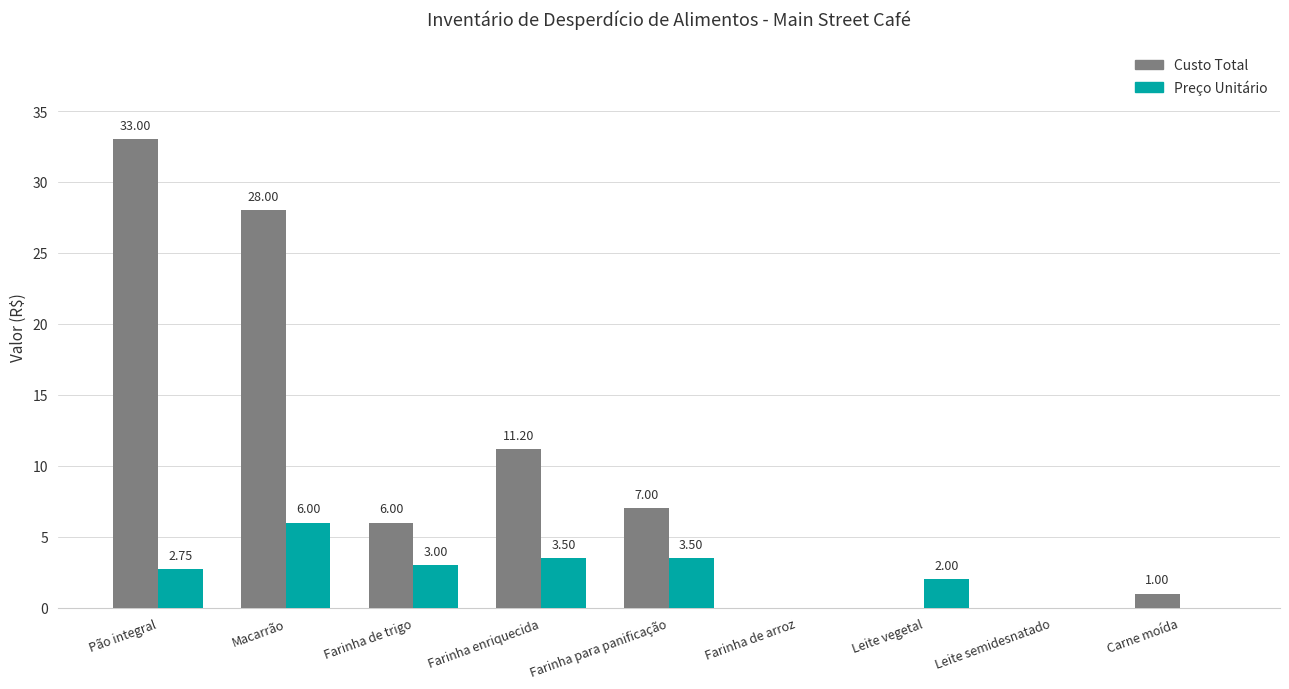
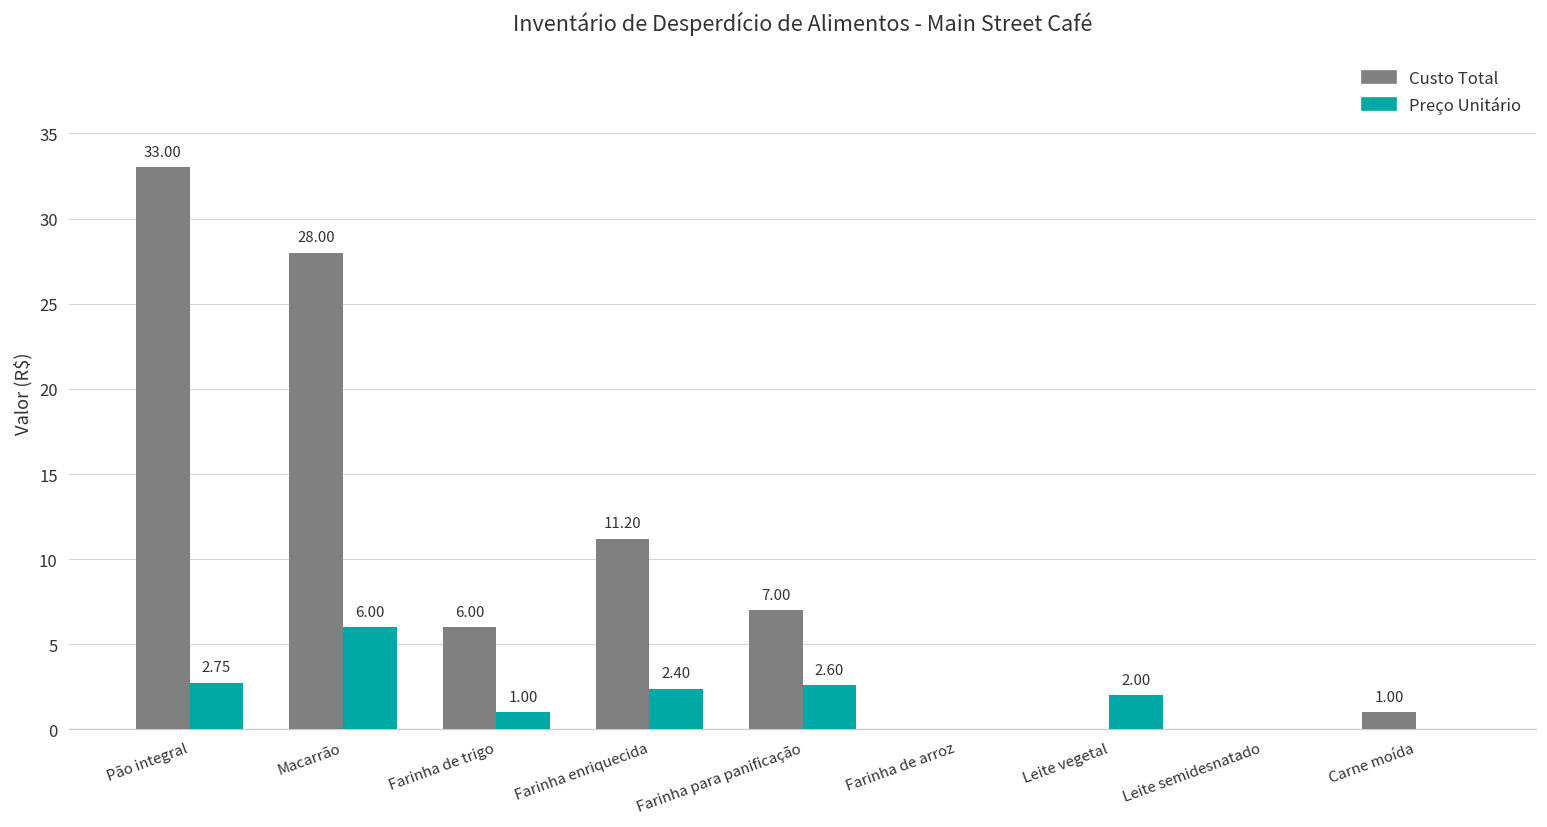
  {
    "Custo Total": {
      "Pão integral": 33.00,
      "Macarrão": 28.00,
      "Farinha de trigo": 6.00,
      "Farinha enriquecida": 11.20,
      "Farinha para panificação": 7.00,
      "Carne moída": 1.00
    },
    "Preço Unitário": {
      "Pão integral": 2.75,
      "Macarrão": 6.00,
-     "Farinha de trigo": 3.00,
-     "Farinha enriquecida": 3.50,
-     "Farinha para panificação": 3.50,
+     "Farinha de trigo": 1.00,
+     "Farinha enriquecida": 2.40,
+     "Farinha para panificação": 2.60,
      "Leite vegetal": 2.00
    }
  }
